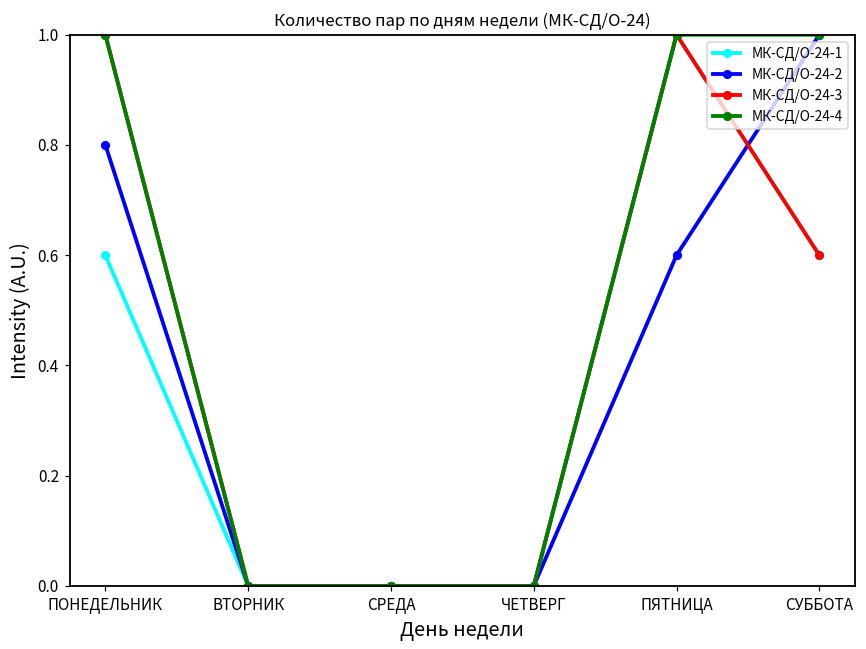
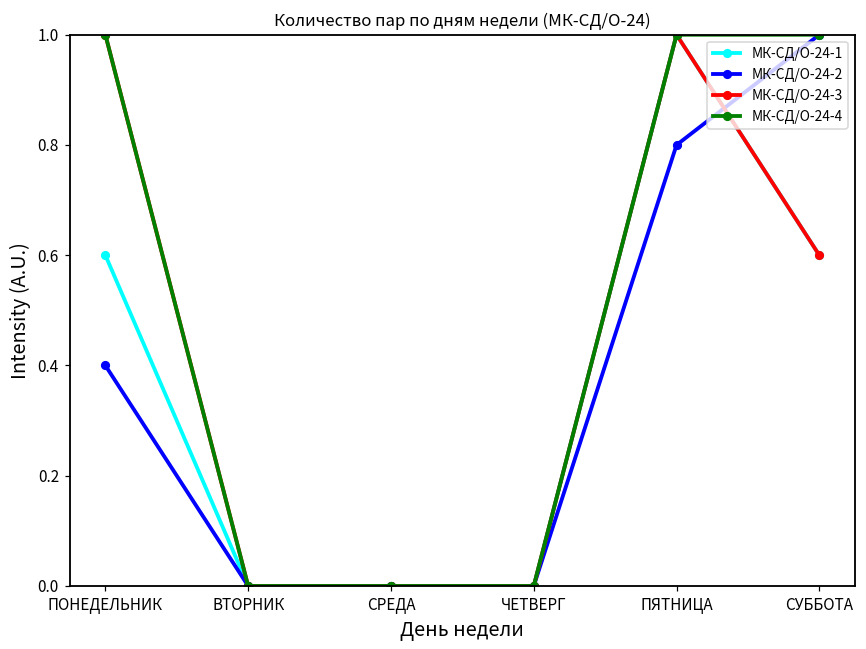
  {
    "МК-СД/О-24-1": {
      "ПОНЕДЕЛЬНИК": 0.60
    },
    "МК-СД/О-24-2": {
-     "ПОНЕДЕЛЬНИК": 0.80,
-     "ПЯТНИЦА": 0.60
+     "ПОНЕДЕЛЬНИК": 0.40,
+     "ПЯТНИЦА": 0.80
    }
  }
